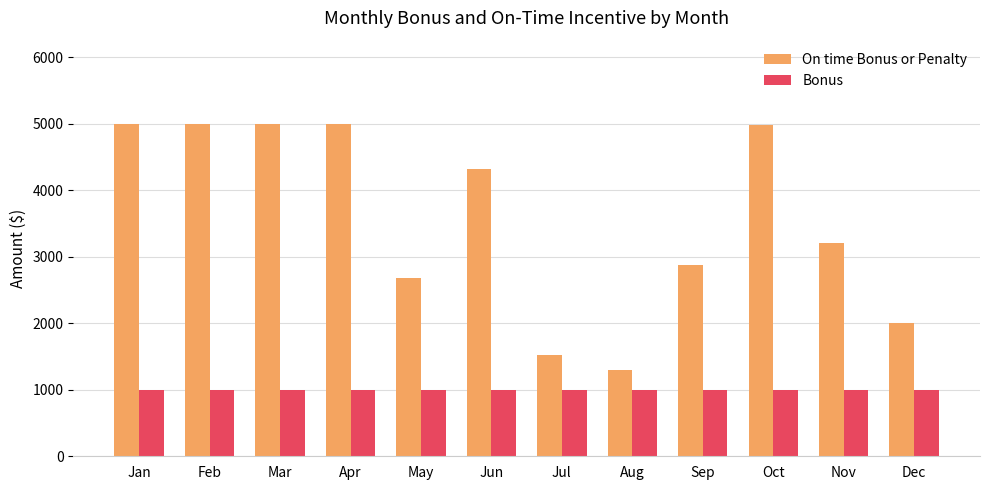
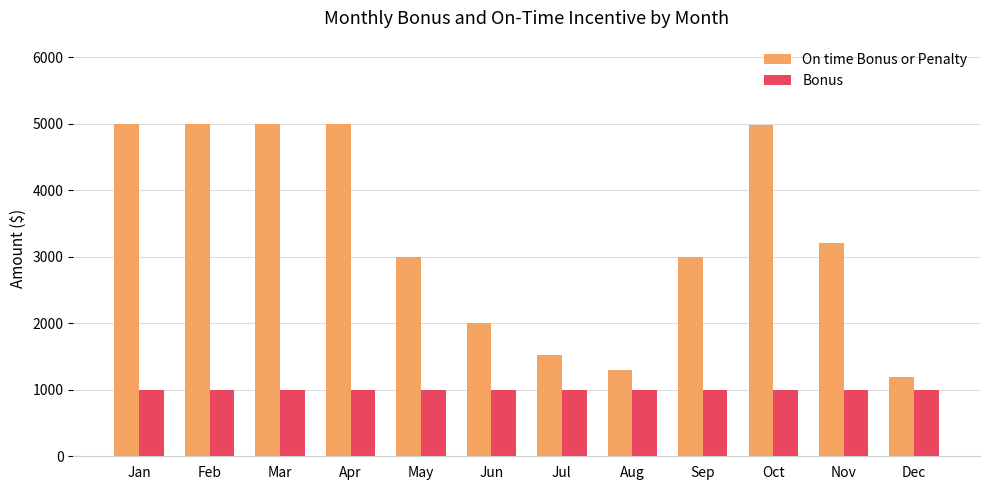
  {
    "On time Bonus or Penalty": {
      "Jan": 5000,
      "Feb": 5000,
      "Mar": 5000,
      "Apr": 5000,
-     "May": 2700,
-     "Jun": 4300,
+     "May": 3000,
+     "Jun": 2000,
      "Jul": 1500,
      "Aug": 1300,
-     "Sep": 2900,
+     "Sep": 3000,
      "Oct": 5000,
      "Nov": 3200,
-     "Dec": 2000
+     "Dec": 1200
    },
    "Bonus": {
      "Jan": 1000,
      "Feb": 1000,
      "Mar": 1000,
      "Apr": 1000,
      "May": 1000,
      "Jun": 1000,
      "Jul": 1000,
      "Aug": 1000,
      "Sep": 1000,
      "Oct": 1000,
      "Nov": 1000,
      "Dec": 1000
    }
  }
